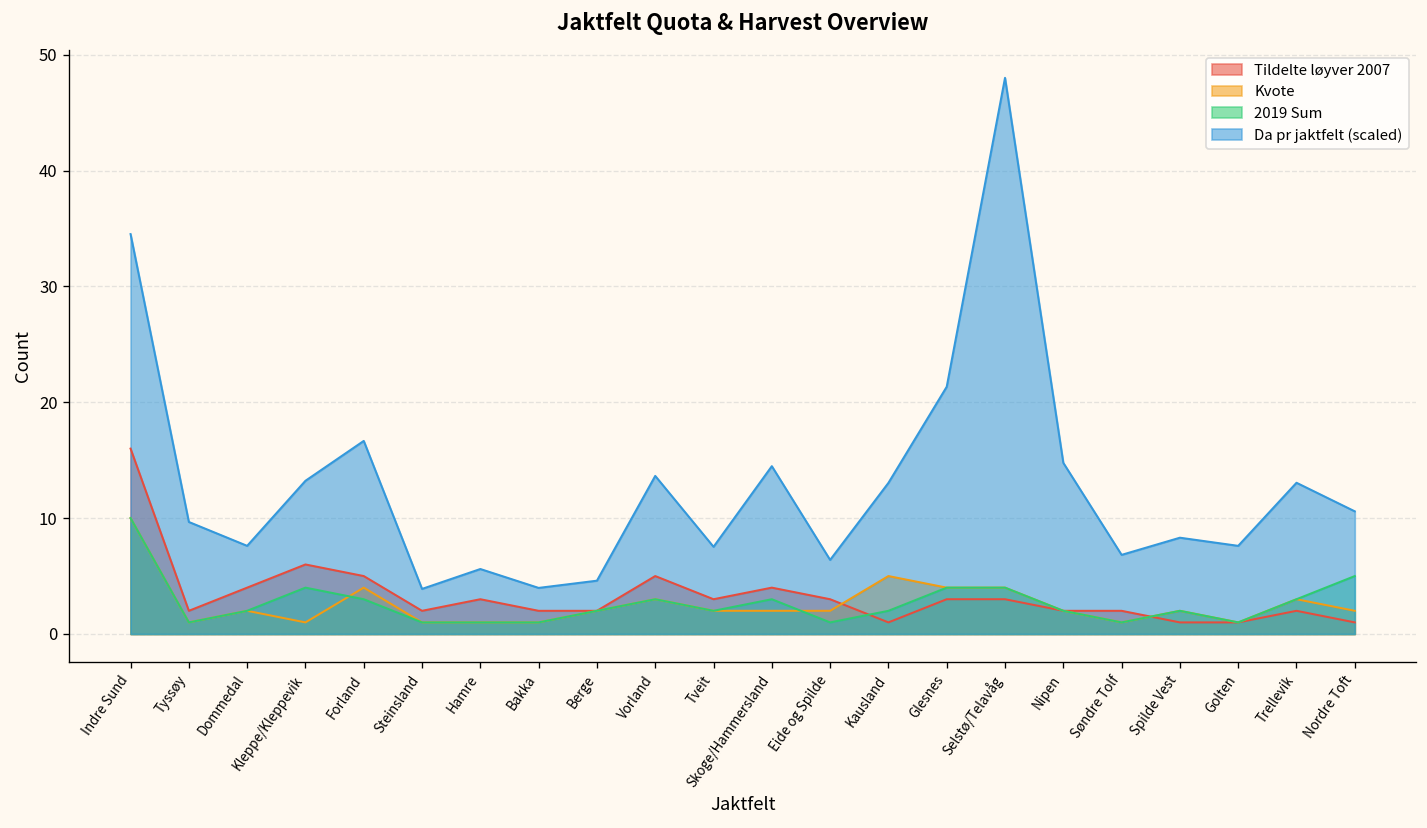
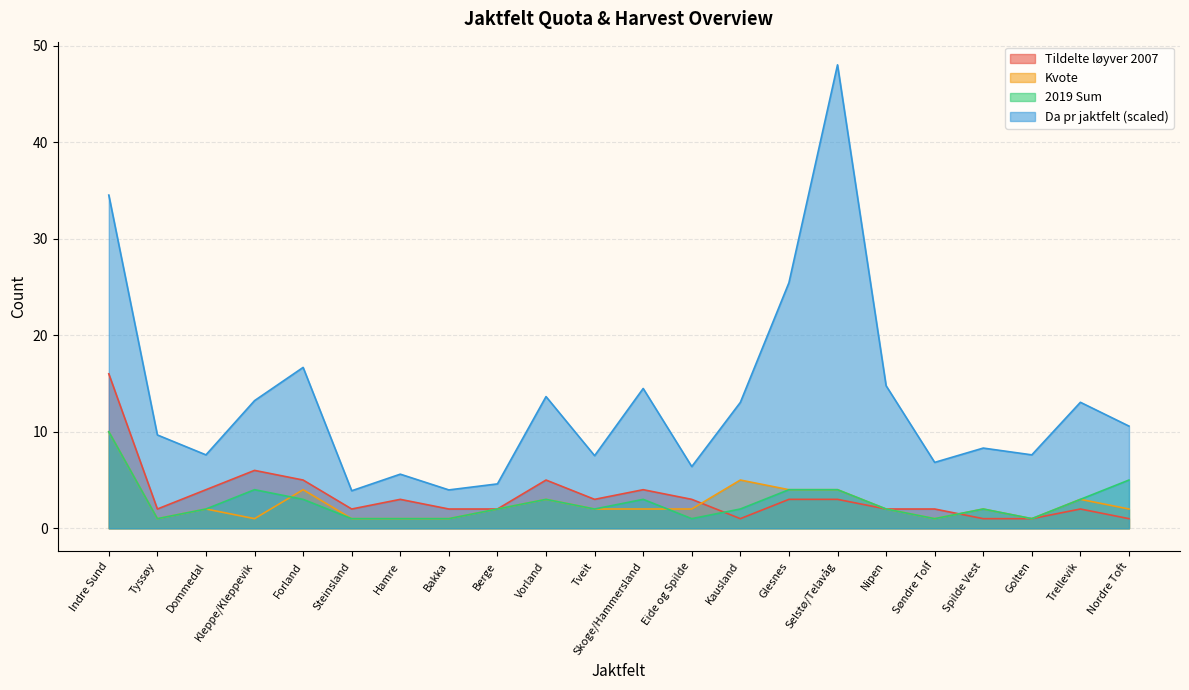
  {
    "Tildelte løyver 2007": {
      "Indre Sund": 16,
      "Tyssøy": 2,
      "Dommedal": 4,
      "Kleppe/Kleppevik": 6,
      "Forland": 5,
      "Steinsland": 2,
      "Hamre": 3,
      "Bakka": 2,
      "Vorland": 5,
      "Tveit": 3,
      "Skoge/Hammersland": 4,
      "Eide og Spilde": 3,
      "Kausland": 1,
      "Glesnes": 3,
      "Selstø/Telavåg": 3,
      "Søndre Tolf": 2,
      "Spilde Vest": 1,
      "Trellevik": 2,
      "Nordre Toft": 1
    },
    "Kvote": {
      "Kleppe/Kleppevik": 1,
      "Forland": 4,
      "Skoge/Hammersland": 2,
      "Eide og Spilde": 2,
      "Kausland": 5,
      "Nordre Toft": 2
    },
    "2019 Sum": {
      "Kleppe/Kleppevik": 4,
      "Forland": 3,
      "Skoge/Hammersland": 3,
      "Eide og Spilde": 1,
      "Kausland": 2,
      "Nordre Toft": 5
    },
    "Da pr jaktfelt (scaled)": {
      "Indre Sund": 35,
      "Tyssøy": 10,
      "Dommedal": 8,
      "Kleppe/Kleppevik": 13,
      "Forland": 17,
      "Steinsland": 4,
      "Hamre": 6,
      "Bakka": 4,
      "Berge": 5,
      "Vorland": 14,
      "Tveit": 8,
      "Skoge/Hammersland": 14,
      "Eide og Spilde": 6,
      "Kausland": 13,
-     "Glesnes": 21,
+     "Glesnes": 25,
      "Selstø/Telavåg": 48,
      "Nipen": 15,
      "Søndre Tolf": 7,
      "Spilde Vest": 8,
      "Golten": 8,
      "Trellevik": 13,
      "Nordre Toft": 11
    }
  }
